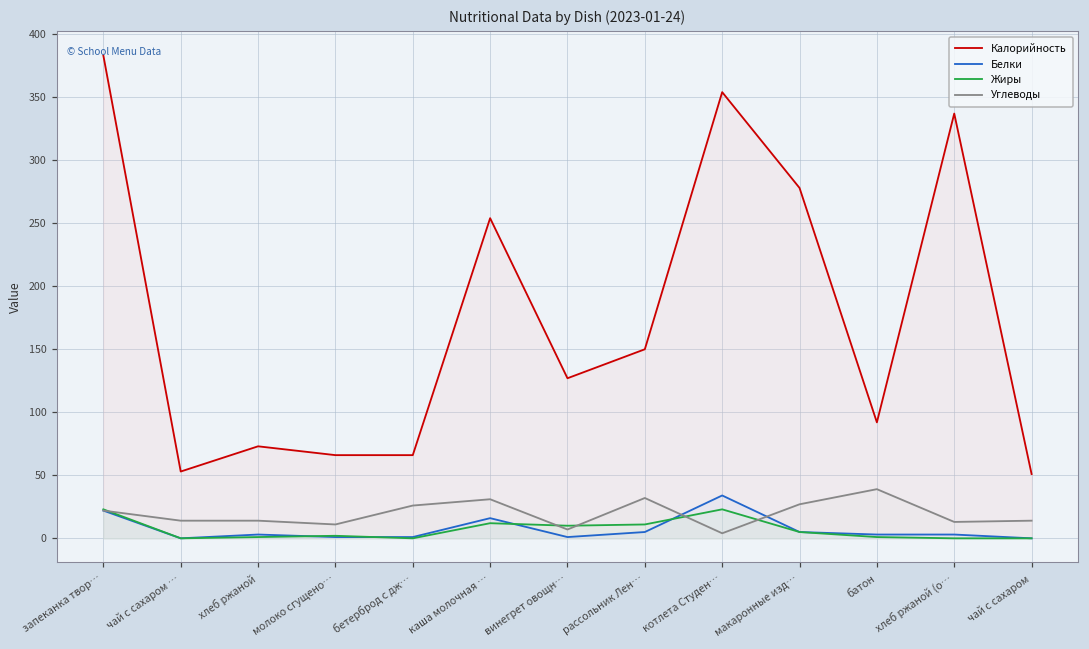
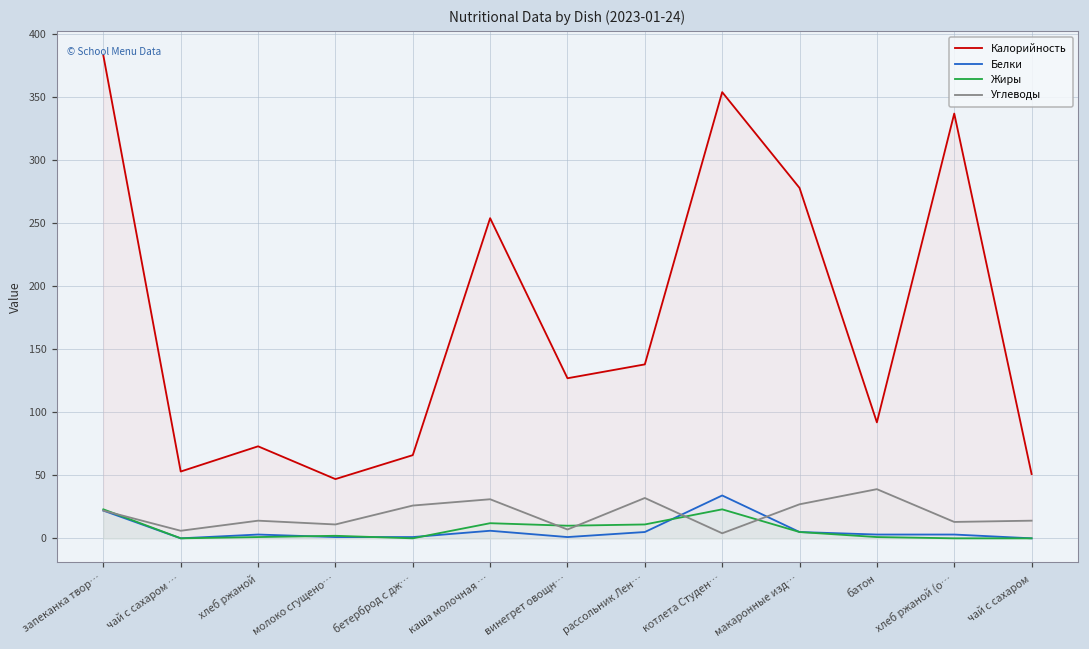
  {
    "Калорийность": {
      "запеканка твор…": 383,
      "чай с сахаром …": 53,
      "хлеб ржаной": 73,
-     "молоко сгущено…": 66,
+     "молоко сгущено…": 47,
      "бетерброд с дж…": 66,
      "каша молочная …": 254,
      "винегрет овощн…": 127,
-     "рассольник Лен…": 150,
+     "рассольник Лен…": 138,
      "котлета Студен…": 354,
      "макаронные изд…": 278,
      "батон": 92,
      "хлеб ржаной (о…": 337,
      "чай с сахаром": 51
    },
    "Белки": {
-     "каша молочная …": 16,
+     "каша молочная …": 6,
      "винегрет овощн…": 1,
      "рассольник Лен…": 5,
      "котлета Студен…": 34,
      "хлеб ржаной (о…": 3
    },
    "Жиры": {
      "каша молочная …": 12,
      "винегрет овощн…": 10,
      "рассольник Лен…": 11,
      "котлета Студен…": 23,
      "хлеб ржаной (о…": 0
    },
    "Углеводы": {
-     "чай с сахаром …": 14,
+     "чай с сахаром …": 6,
      "хлеб ржаной": 14,
      "молоко сгущено…": 11,
      "бетерброд с дж…": 26,
      "каша молочная …": 31,
      "винегрет овощн…": 7,
      "рассольник Лен…": 32,
      "котлета Студен…": 4,
      "макаронные изд…": 27,
      "батон": 39,
      "хлеб ржаной (о…": 13,
      "чай с сахаром": 14
    }
  }
